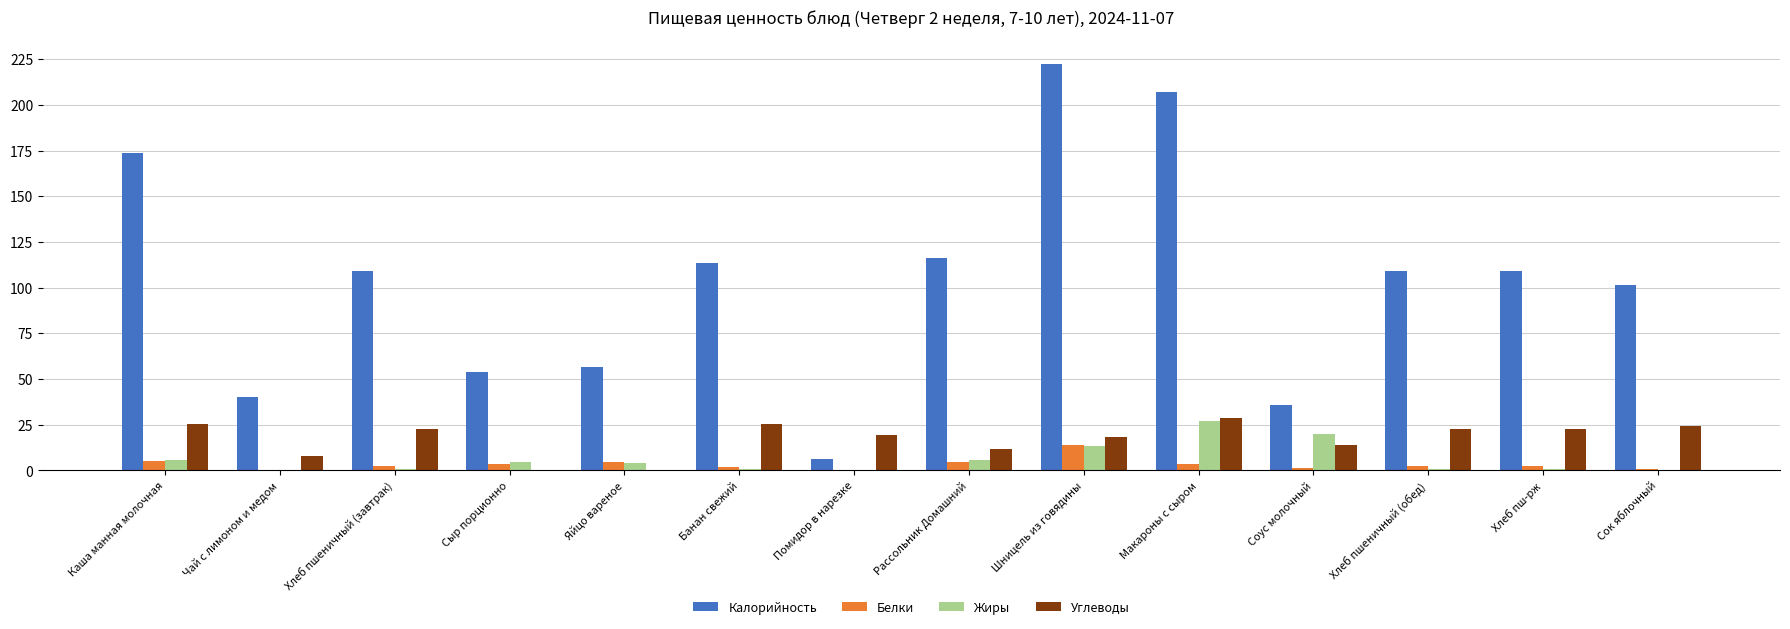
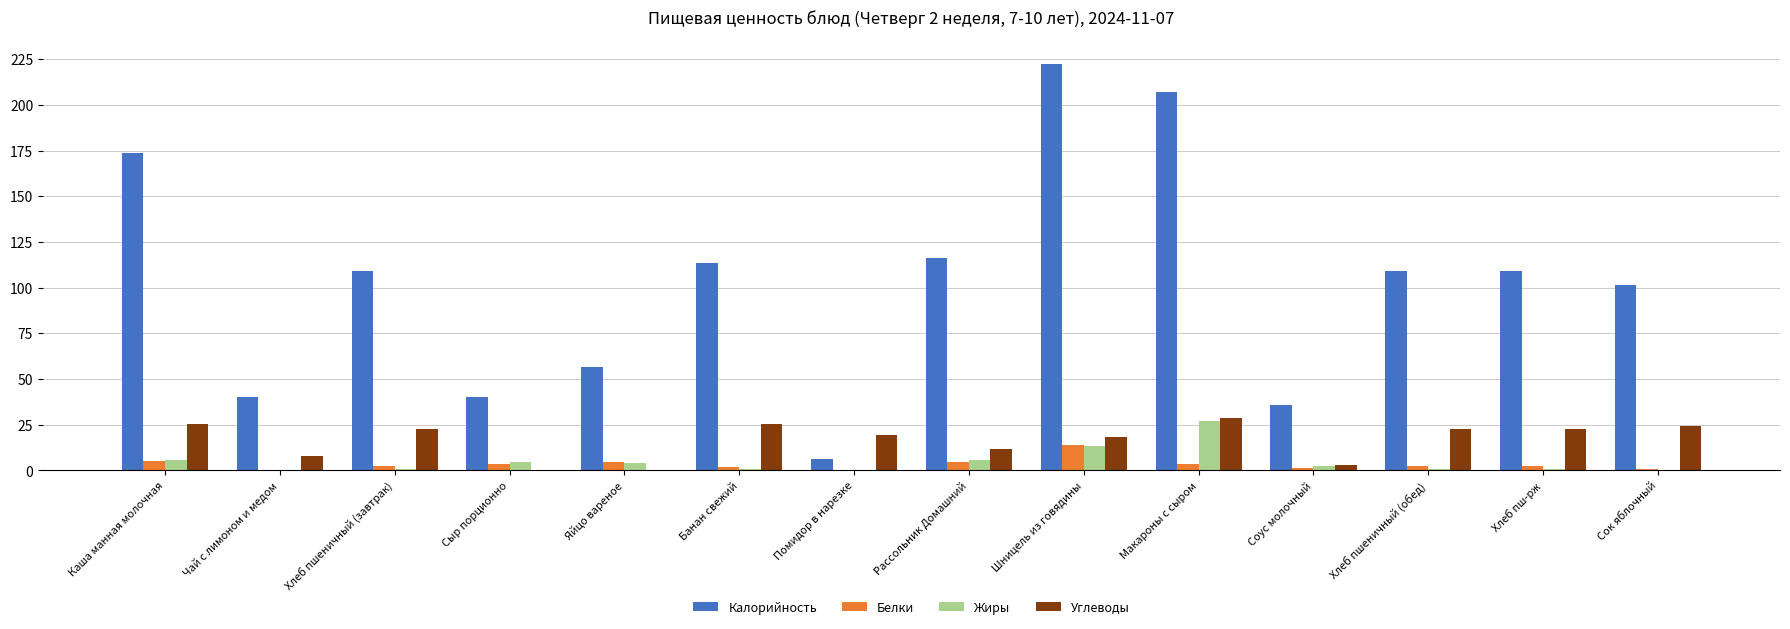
  {
    "Калорийность": {
      "Каша манная молочная": 174,
      "Чай с лимоном и медом": 40,
      "Хлеб пшеничный (завтрак)": 109,
-     "Сыр порционно": 54,
+     "Сыр порционно": 40,
      "Яйцо вареное": 57,
      "Банан свежий": 113,
      "Помидор в нарезке": 6,
      "Рассольник Домашний": 116,
      "Шницель из говядины": 222,
      "Макароны с сыром": 207,
      "Соус молочный": 36,
      "Хлеб пшеничный (обед)": 109,
      "Хлеб пш-рж": 109,
      "Сок яблочный": 102
    },
    "Белки": {
      "Каша манная молочная": 5,
      "Хлеб пшеничный (завтрак)": 2,
      "Сыр порционно": 4,
      "Яйцо вареное": 5,
      "Банан свежий": 2,
      "Рассольник Домашний": 5,
      "Шницель из говядины": 14,
      "Макароны с сыром": 4,
      "Хлеб пшеничный (обед)": 2,
      "Хлеб пш-рж": 2
    },
    "Жиры": {
      "Каша манная молочная": 6,
      "Чай с лимоном и медом": 0,
      "Сыр порционно": 4,
      "Яйцо вареное": 4,
      "Рассольник Домашний": 6,
      "Шницель из говядины": 13,
      "Макароны с сыром": 27,
-     "Соус молочный": 20,
+     "Соус молочный": 2,
      "Сок яблочный": 0
    },
    "Углеводы": {
      "Каша манная молочная": 25,
      "Чай с лимоном и медом": 8,
      "Хлеб пшеничный (завтрак)": 23,
      "Сыр порционно": 0,
      "Банан свежий": 25,
      "Помидор в нарезке": 19,
      "Рассольник Домашний": 12,
      "Шницель из говядины": 18,
      "Макароны с сыром": 29,
-     "Соус молочный": 14,
+     "Соус молочный": 3,
      "Хлеб пшеничный (обед)": 23,
      "Хлеб пш-рж": 23,
      "Сок яблочный": 24
    }
  }
